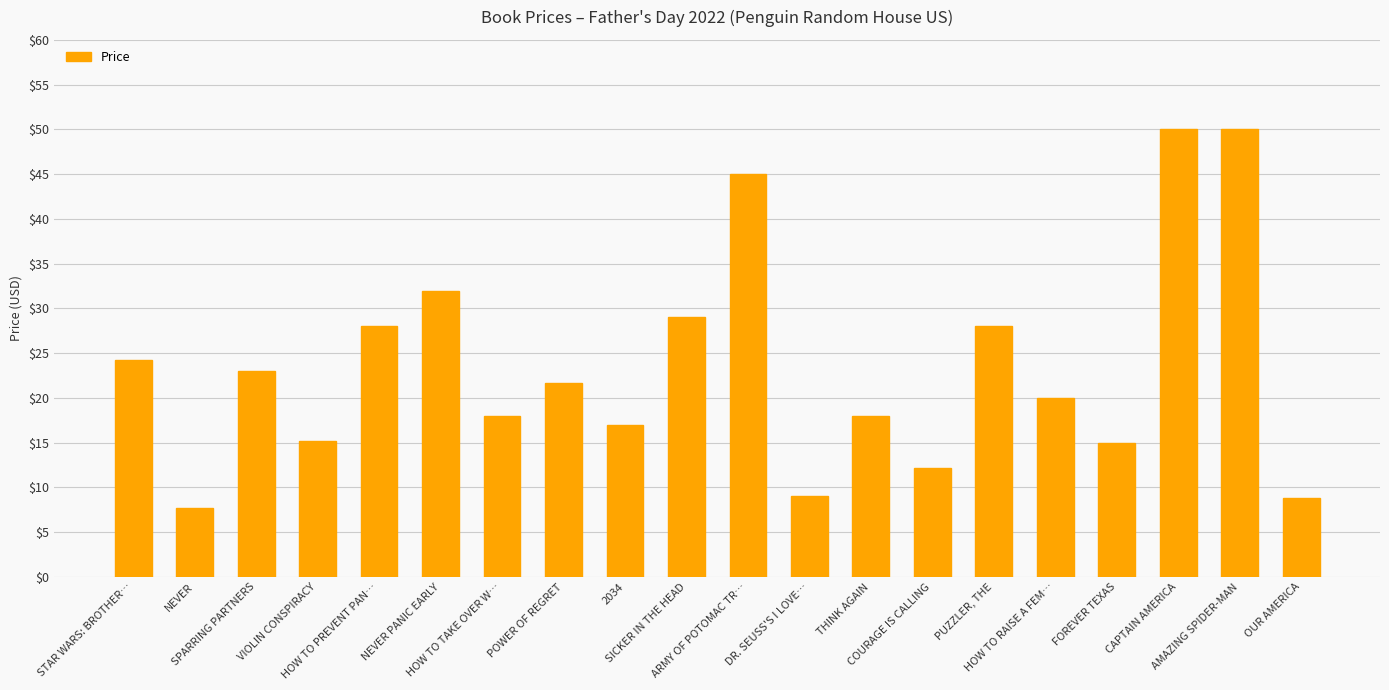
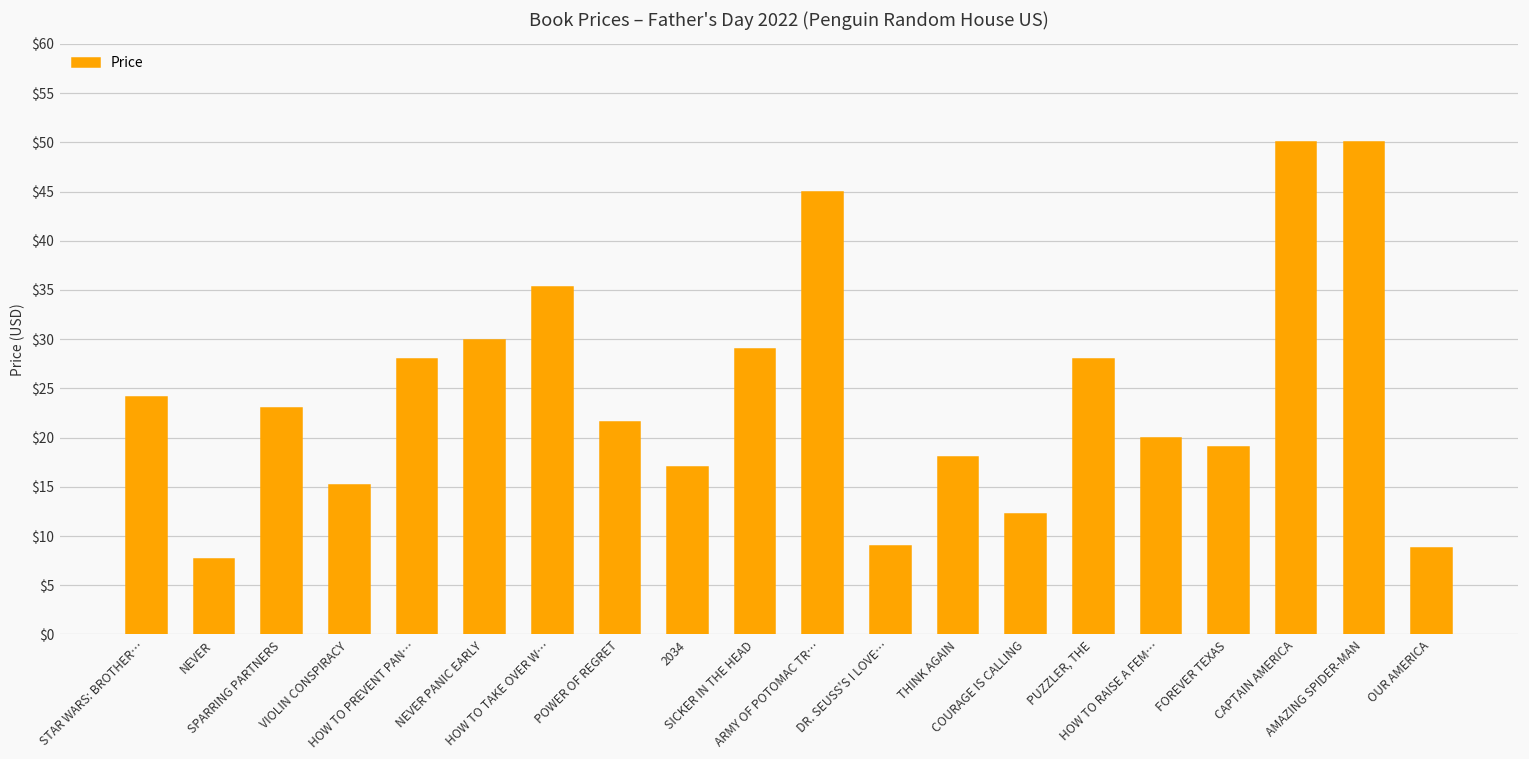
  {
    "STAR WARS: BROTHER…": "$24",
    "NEVER": "$8",
    "SPARRING PARTNERS": "$23",
    "VIOLIN CONSPIRACY": "$15",
    "HOW TO PREVENT PAN…": "$28",
-   "NEVER PANIC EARLY": "$32",
-   "HOW TO TAKE OVER W…": "$18",
+   "NEVER PANIC EARLY": "$30",
+   "HOW TO TAKE OVER W…": "$35",
    "POWER OF REGRET": "$22",
    "2034": "$17",
    "SICKER IN THE HEAD": "$29",
    "ARMY OF POTOMAC TR…": "$45",
    "DR. SEUSS'S I LOVE…": "$9",
    "THINK AGAIN": "$18",
    "COURAGE IS CALLING": "$12",
    "PUZZLER, THE": "$28",
    "HOW TO RAISE A FEM…": "$20",
-   "FOREVER TEXAS": "$15",
+   "FOREVER TEXAS": "$19",
    "CAPTAIN AMERICA": "$50",
    "AMAZING SPIDER-MAN": "$50",
    "OUR AMERICA": "$9"
  }
